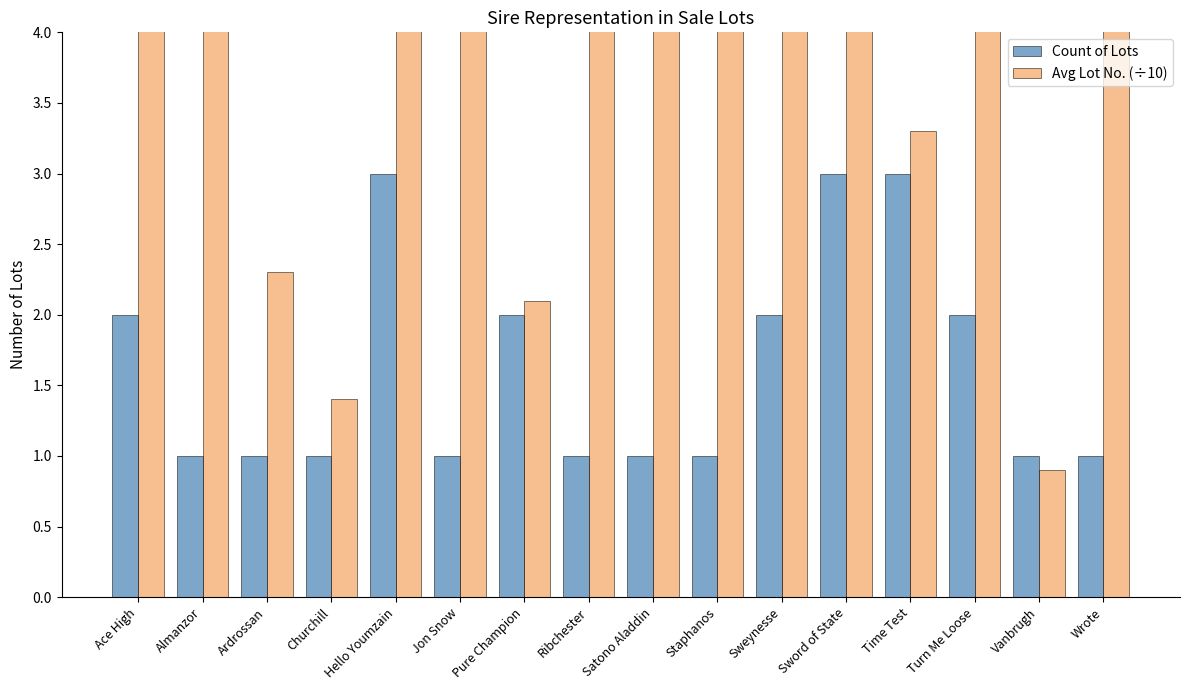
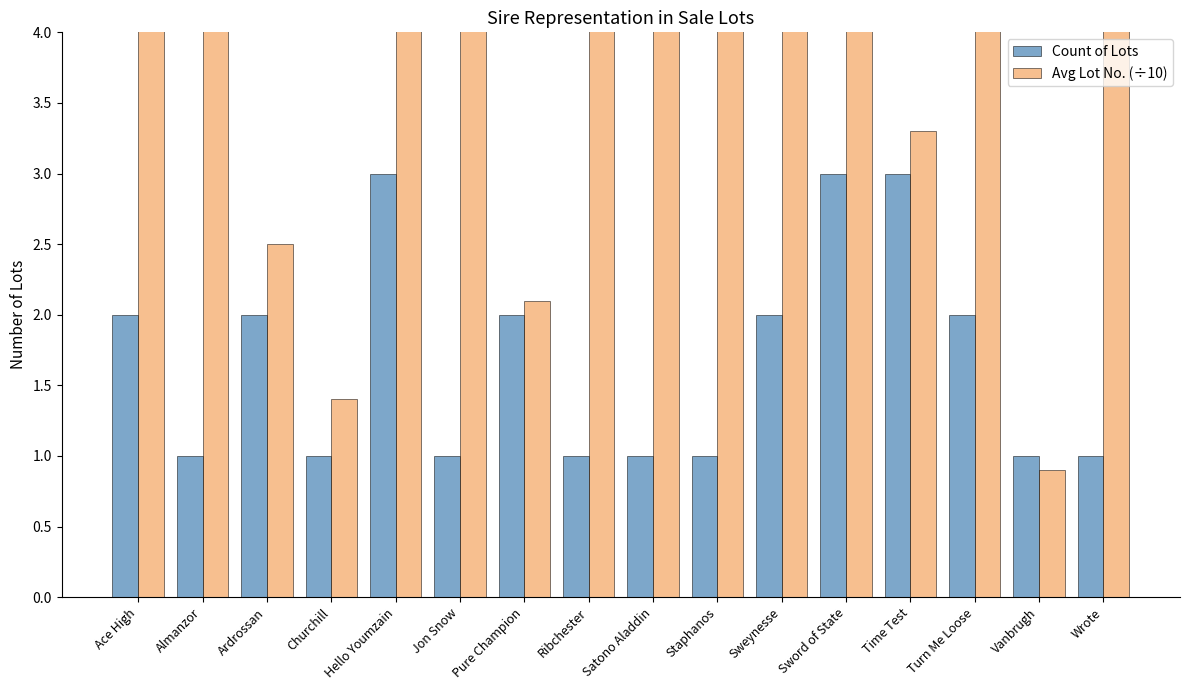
  {
    "Count of Lots": {
      "Ace High": 2,
      "Almanzor": 1,
-     "Ardrossan": 1,
+     "Ardrossan": 2,
      "Churchill": 1,
      "Hello Youmzain": 3,
      "Jon Snow": 1,
      "Pure Champion": 2,
      "Ribchester": 1,
      "Satono Aladdin": 1,
      "Staphanos": 1,
      "Sweynesse": 2,
      "Sword of State": 3,
      "Time Test": 3,
      "Turn Me Loose": 2,
      "Vanbrugh": 1,
      "Wrote": 1
    },
    "Avg Lot No. (÷10)": {
-     "Ardrossan": 2.30,
+     "Ardrossan": 2.50,
      "Churchill": 1.40,
      "Pure Champion": 2.10,
      "Time Test": 3.30,
      "Vanbrugh": 0.90
    }
  }
